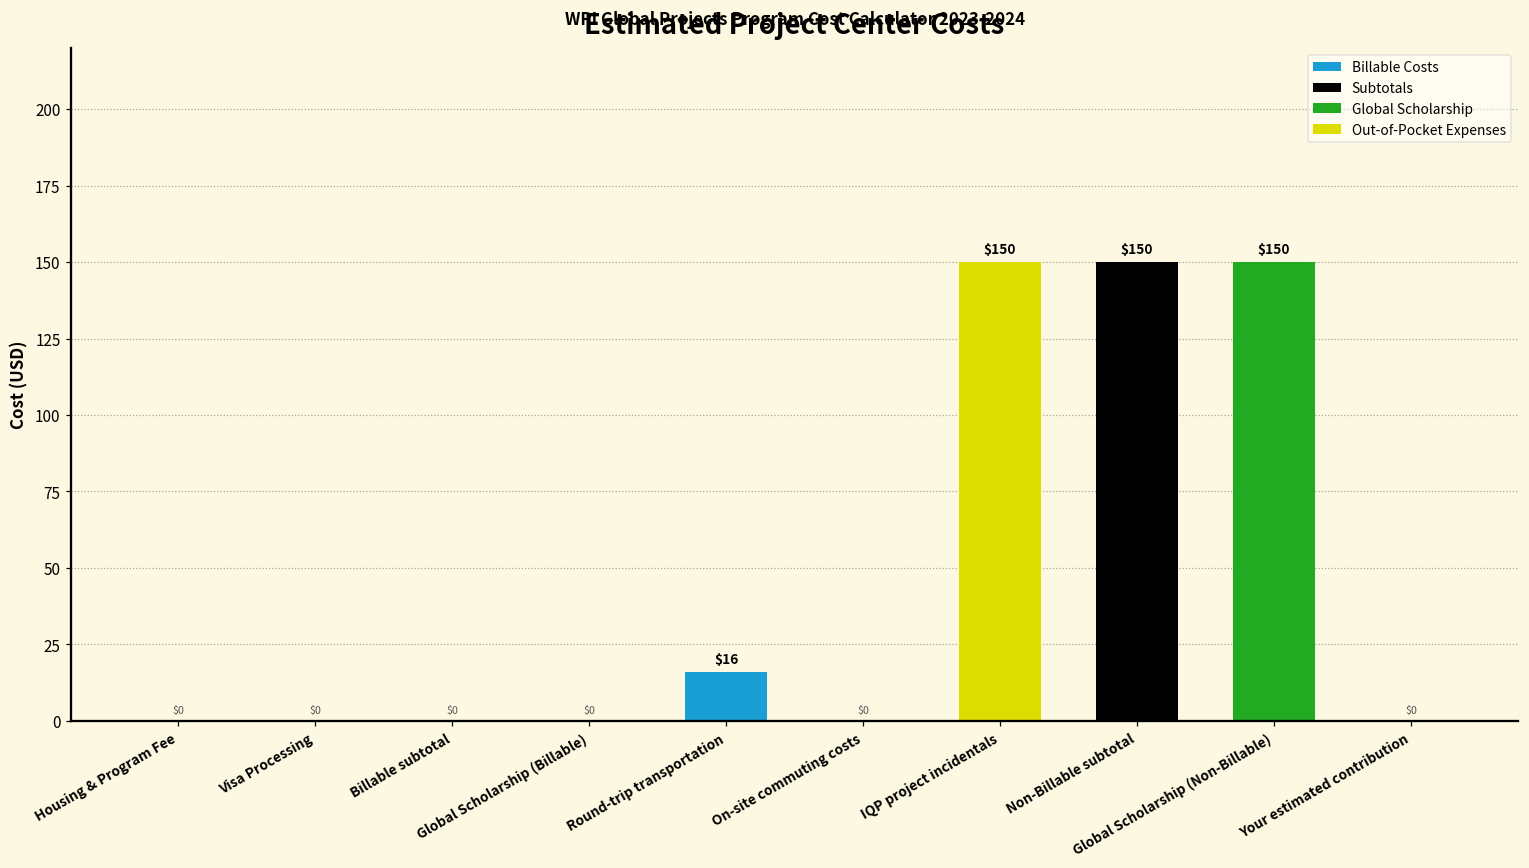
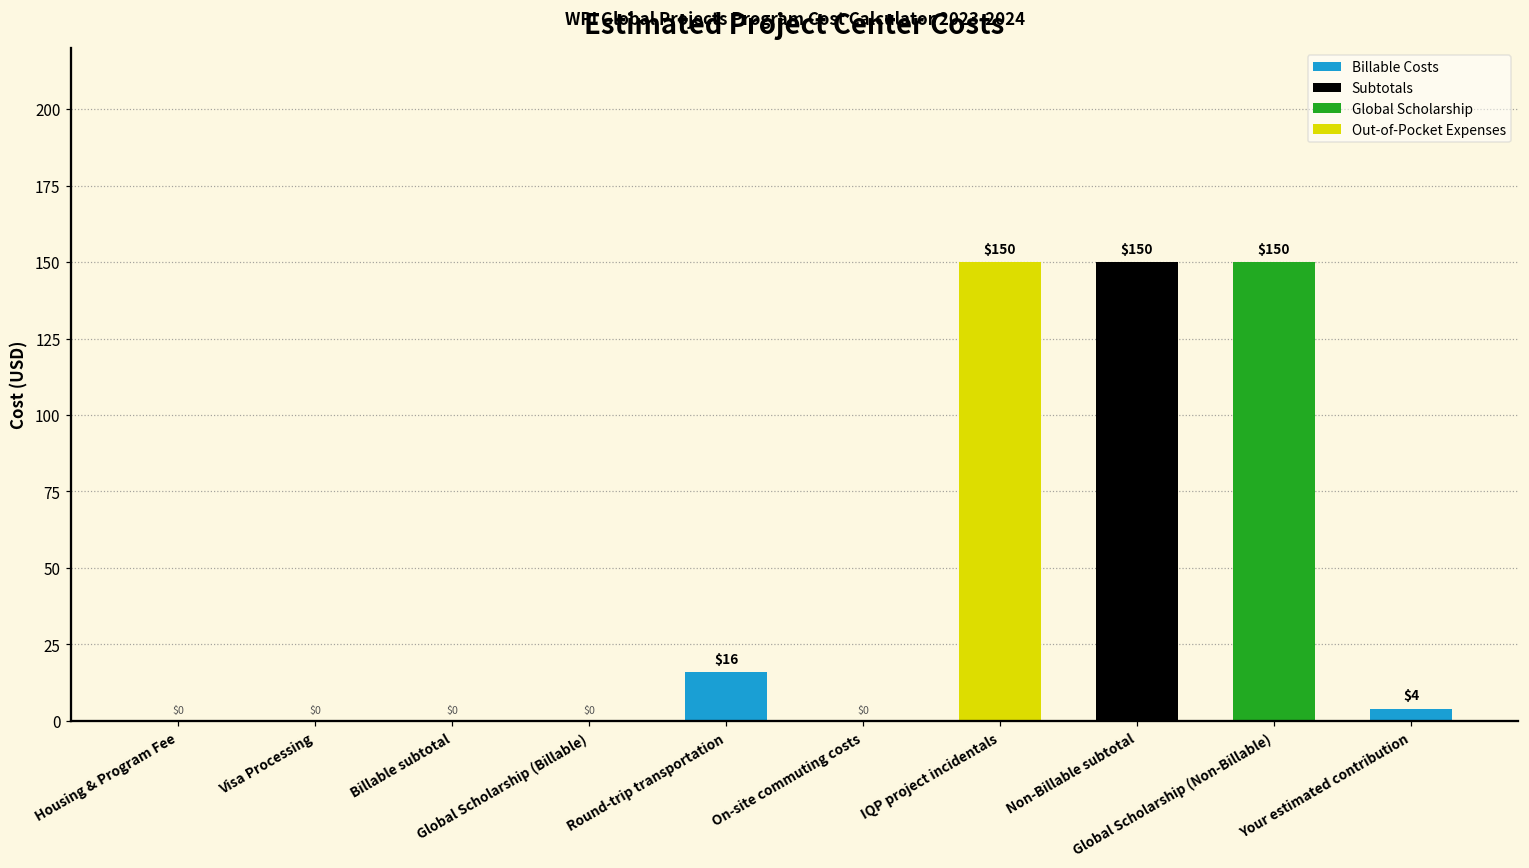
  {
    "Housing & Program Fee": "$0",
    "Visa Processing": "$0",
    "Billable subtotal": "$0",
    "Global Scholarship (Billable)": "$0",
    "Round-trip transportation": "$16",
    "On-site commuting costs": "$0",
    "IQP project incidentals": "$150",
    "Non-Billable subtotal": "$150",
    "Global Scholarship (Non-Billable)": "$150",
-   "Your estimated contribution": "$0"
+   "Your estimated contribution": "$4"
  }
